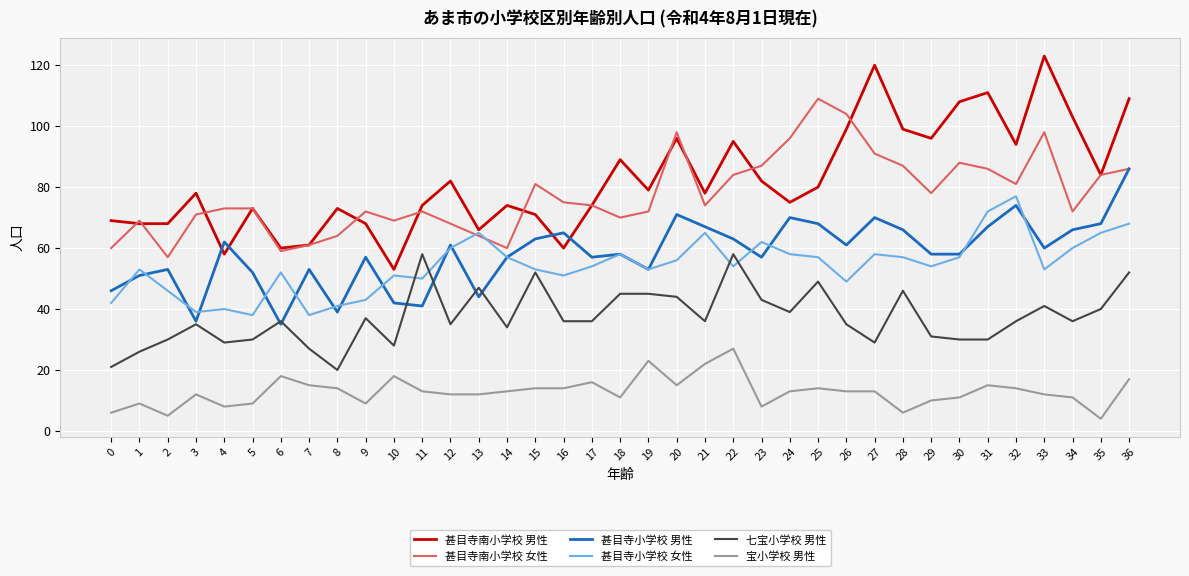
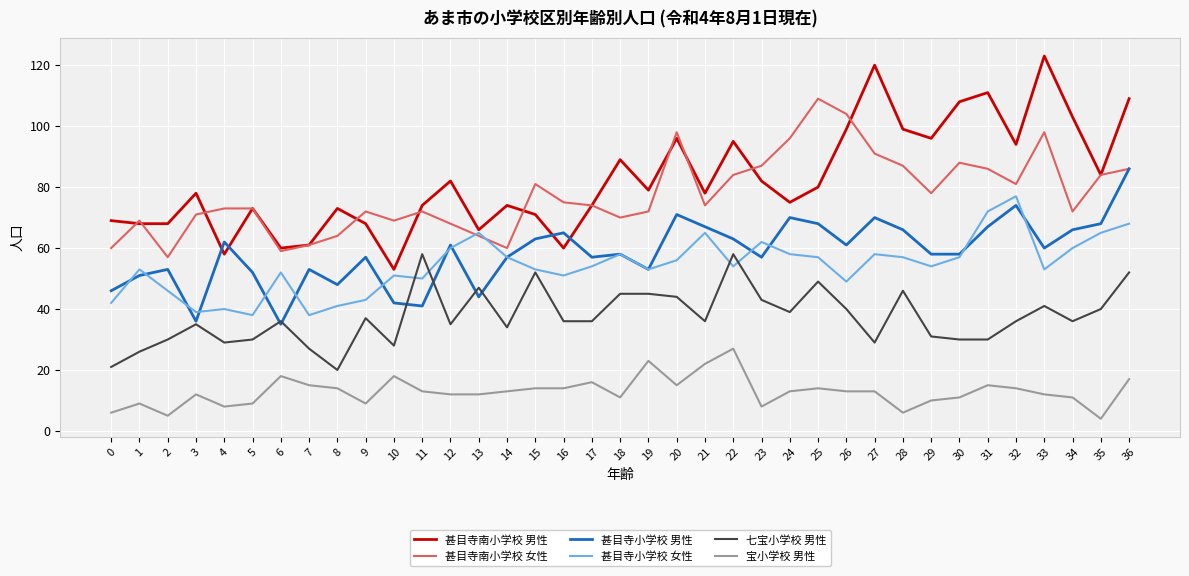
  {
    "甚目寺小学校 男性": {
      "0": 46,
      "1": 51,
      "2": 53,
      "3": 36,
      "4": 62,
      "5": 52,
      "6": 35,
      "7": 53,
-     "8": 39,
+     "8": 48,
      "9": 57,
      "10": 42,
      "11": 41,
      "12": 61,
      "13": 44,
      "15": 63,
      "16": 65,
      "17": 57,
      "20": 71,
      "21": 67,
      "22": 63,
      "23": 57,
      "24": 70,
      "25": 68,
      "26": 61,
      "27": 70,
      "28": 66,
      "29": 58,
      "30": 58,
      "31": 67,
      "32": 74,
      "33": 60,
      "34": 66,
      "35": 68
    },
    "七宝小学校 男性": {
      "0": 21,
      "1": 26,
      "2": 30,
      "3": 35,
      "4": 29,
      "5": 30,
      "6": 36,
      "7": 27,
      "8": 20,
      "9": 37,
      "10": 28,
      "11": 58,
      "12": 35,
      "13": 47,
      "14": 34,
      "15": 52,
      "16": 36,
      "17": 36,
      "18": 45,
      "19": 45,
      "20": 44,
      "21": 36,
      "22": 58,
      "23": 43,
      "24": 39,
      "25": 49,
-     "26": 35,
+     "26": 40,
      "27": 29,
      "28": 46,
      "29": 31,
      "30": 30,
      "31": 30,
      "32": 36,
      "33": 41,
      "34": 36,
      "35": 40,
      "36": 52
    }
  }
